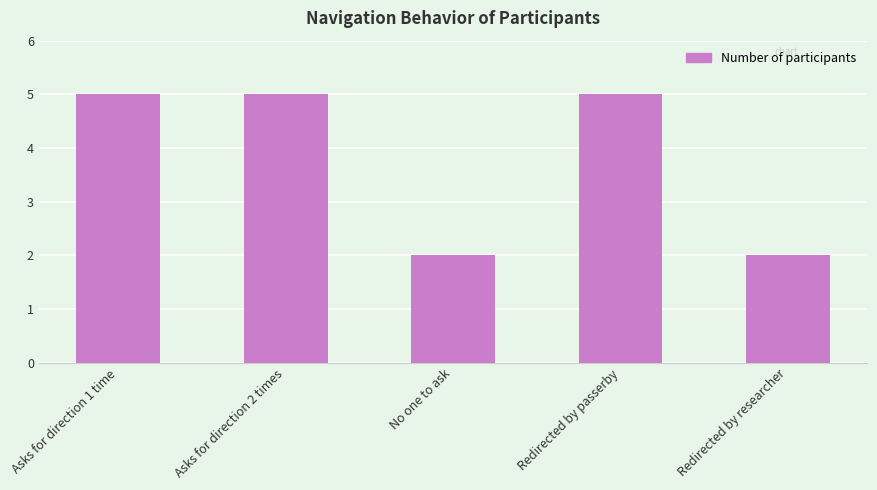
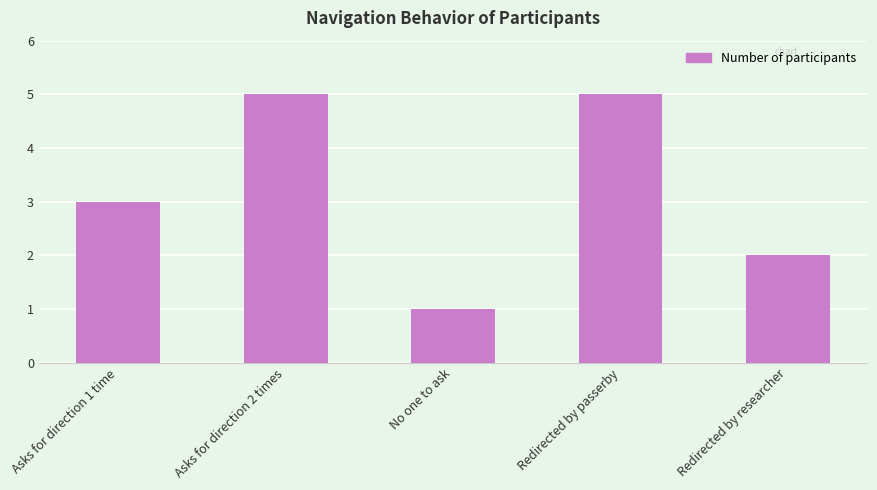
  {
-   "Asks for direction 1 time": 5,
+   "Asks for direction 1 time": 3,
    "Asks for direction 2 times": 5,
-   "No one to ask": 2,
+   "No one to ask": 1,
    "Redirected by passerby": 5,
    "Redirected by researcher": 2
  }
